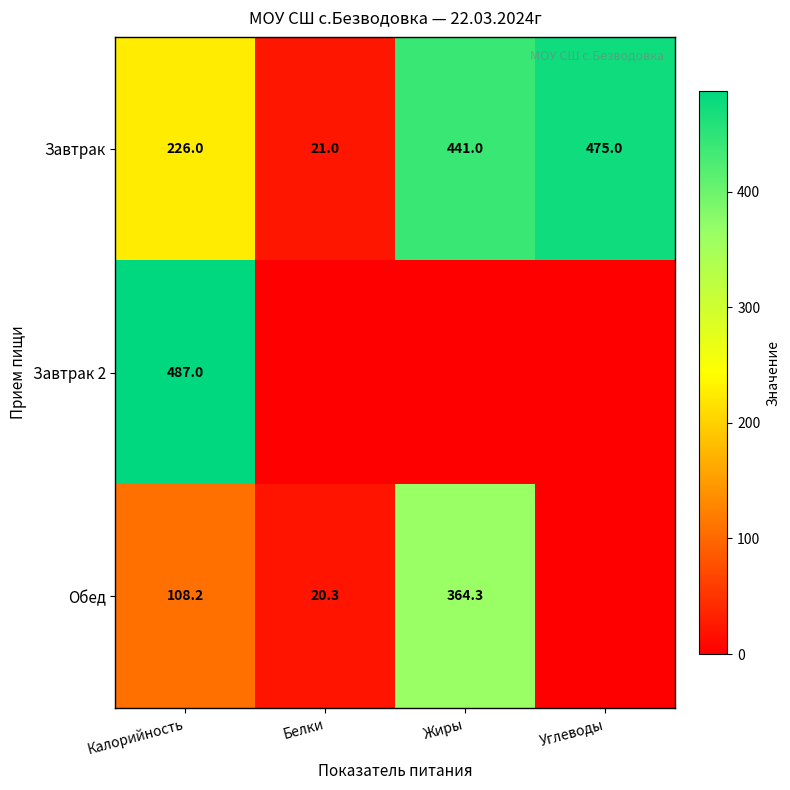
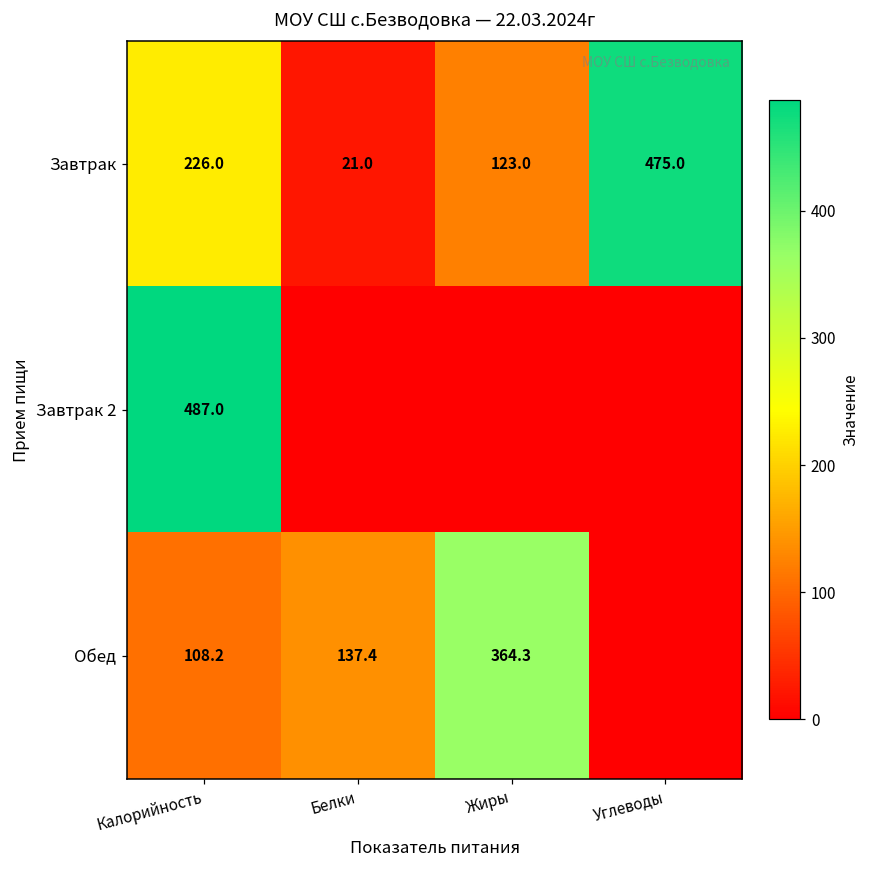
  {
    "Завтрак": {
      "Калорийность": 226.0,
      "Белки": 21.0,
-     "Жиры": 441.0
+     "Жиры": 123.0
    },
    "Завтрак 2": {
      "Калорийность": 487.0
    },
    "Обед": {
      "Калорийность": 108.2,
-     "Белки": 20.3,
+     "Белки": 137.4,
      "Жиры": 364.3
    }
  }
